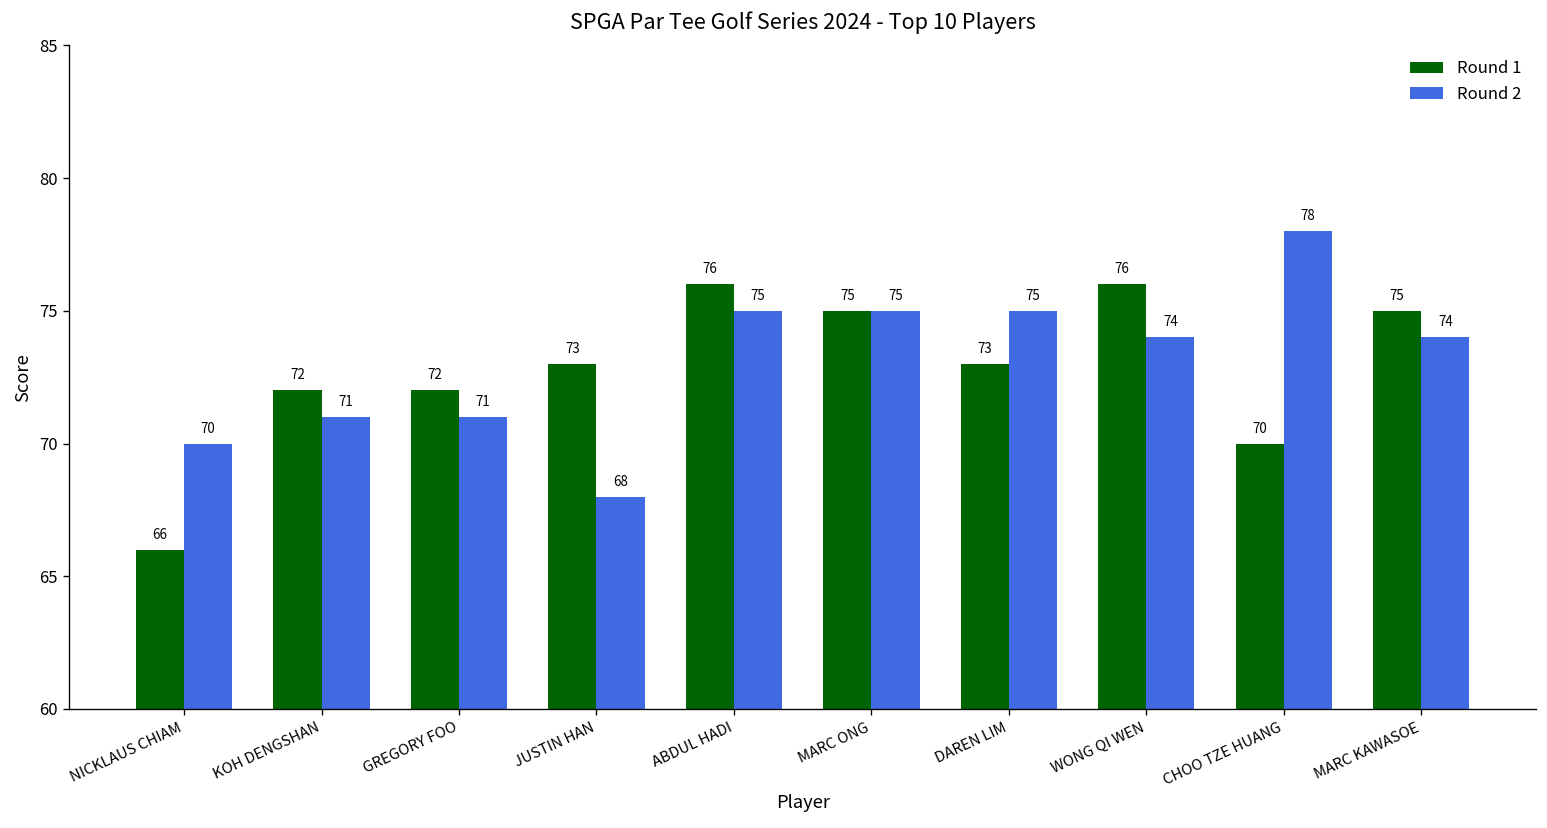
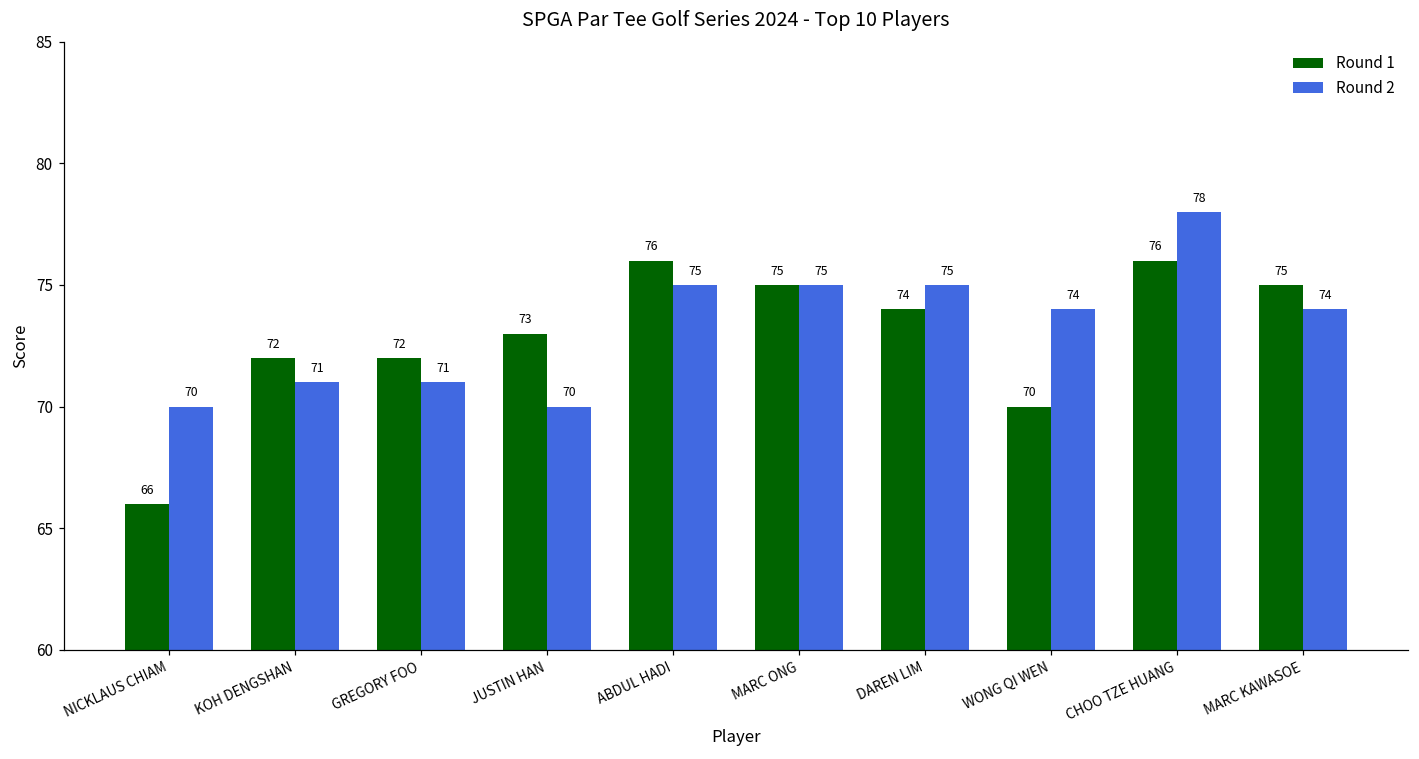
  {
    "Round 1": {
      "NICKLAUS CHIAM": 66,
      "KOH DENGSHAN": 72,
      "GREGORY FOO": 72,
      "JUSTIN HAN": 73,
      "ABDUL HADI": 76,
      "MARC ONG": 75,
-     "DAREN LIM": 73,
-     "WONG QI WEN": 76,
-     "CHOO TZE HUANG": 70,
+     "DAREN LIM": 74,
+     "WONG QI WEN": 70,
+     "CHOO TZE HUANG": 76,
      "MARC KAWASOE": 75
    },
    "Round 2": {
      "NICKLAUS CHIAM": 70,
      "KOH DENGSHAN": 71,
      "GREGORY FOO": 71,
-     "JUSTIN HAN": 68,
+     "JUSTIN HAN": 70,
      "ABDUL HADI": 75,
      "MARC ONG": 75,
      "DAREN LIM": 75,
      "WONG QI WEN": 74,
      "CHOO TZE HUANG": 78,
      "MARC KAWASOE": 74
    }
  }
